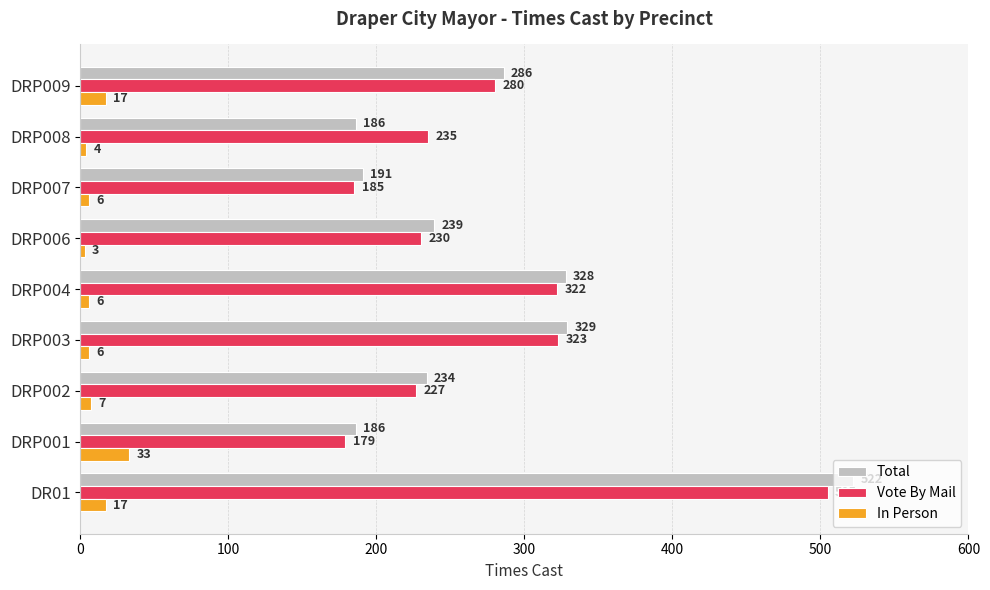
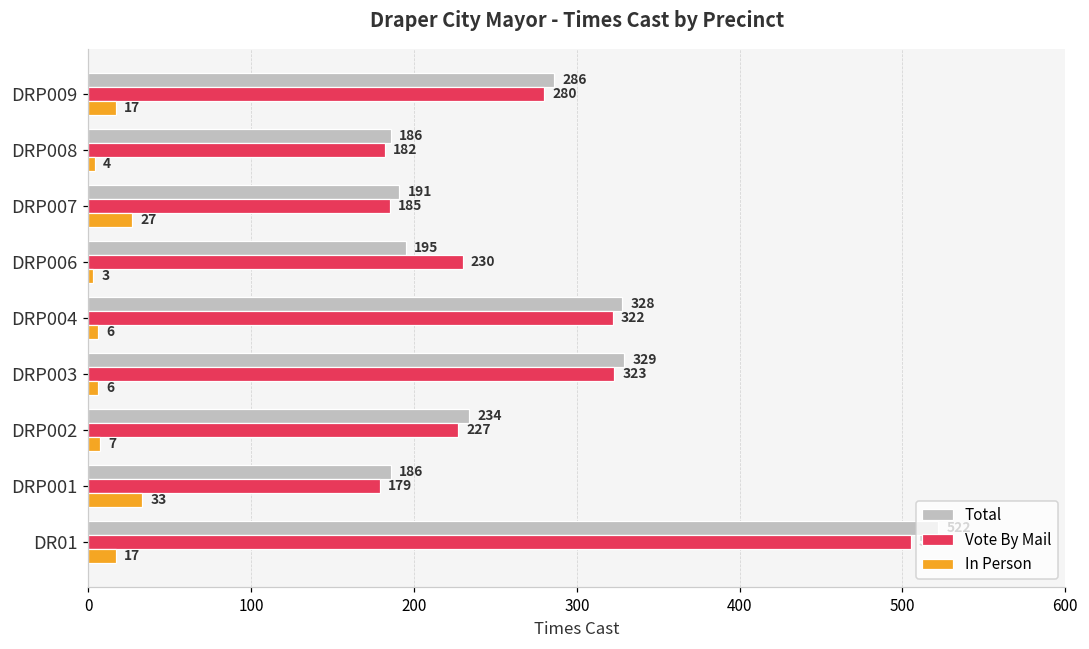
  {
    "Total": {
      "DRP009": 286,
      "DRP008": 186,
      "DRP007": 191,
-     "DRP006": 239,
+     "DRP006": 195,
      "DRP004": 328,
      "DRP003": 329,
      "DRP002": 234,
      "DRP001": 186
    },
    "Vote By Mail": {
      "DRP009": 280,
-     "DRP008": 235,
+     "DRP008": 182,
      "DRP007": 185,
      "DRP006": 230,
      "DRP004": 322,
      "DRP003": 323,
      "DRP002": 227,
      "DRP001": 179
    },
    "In Person": {
      "DRP009": 17,
      "DRP008": 4,
-     "DRP007": 6,
+     "DRP007": 27,
      "DRP006": 3,
      "DRP004": 6,
      "DRP003": 6,
      "DRP002": 7,
      "DRP001": 33,
      "DR01": 17
    }
  }
